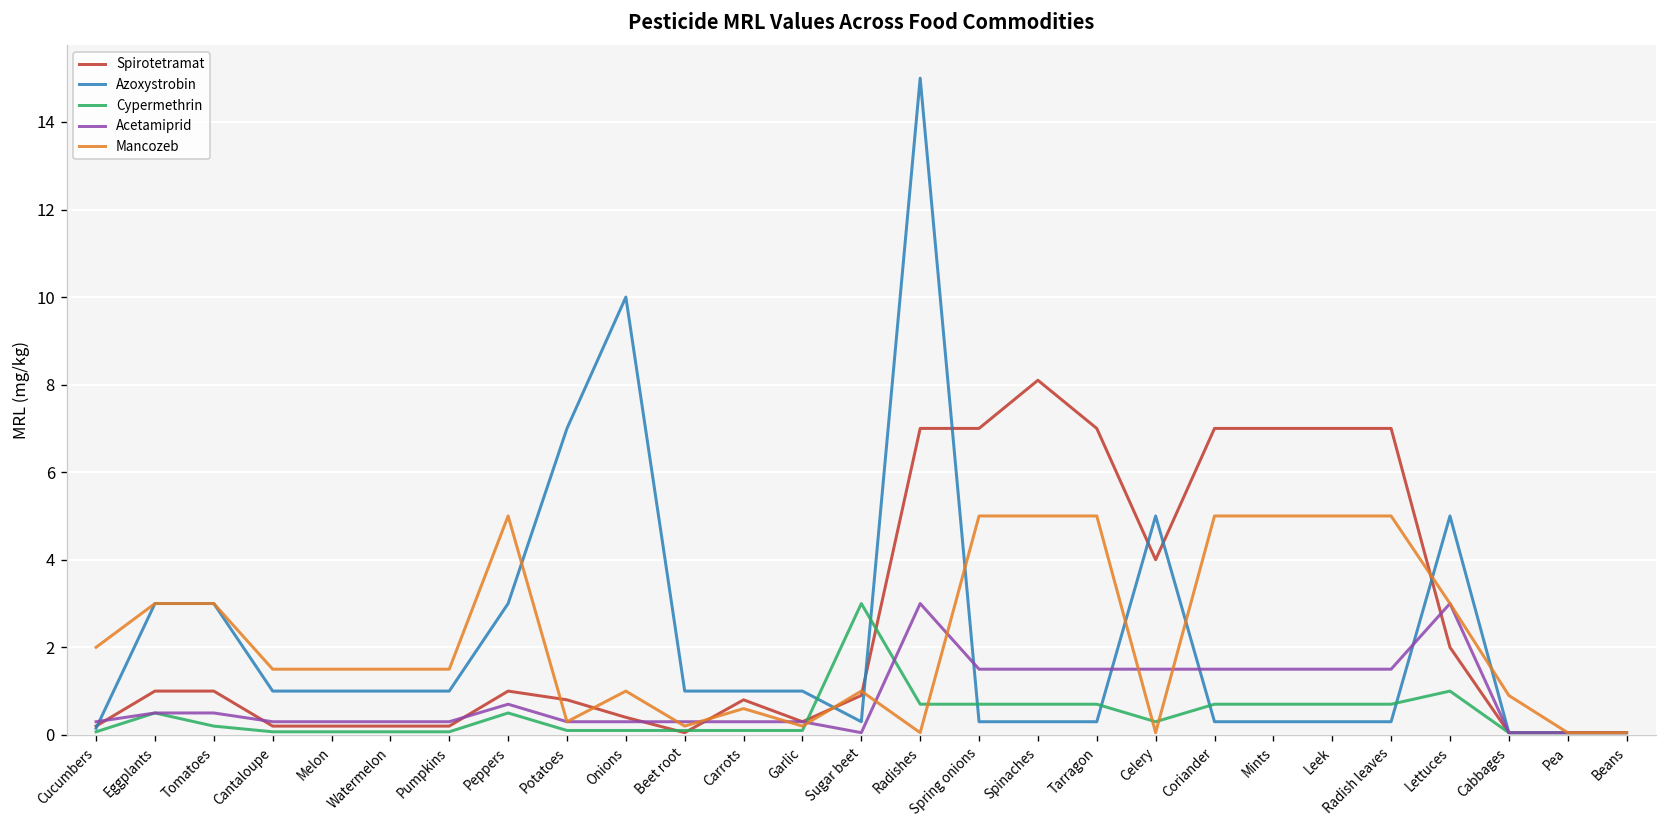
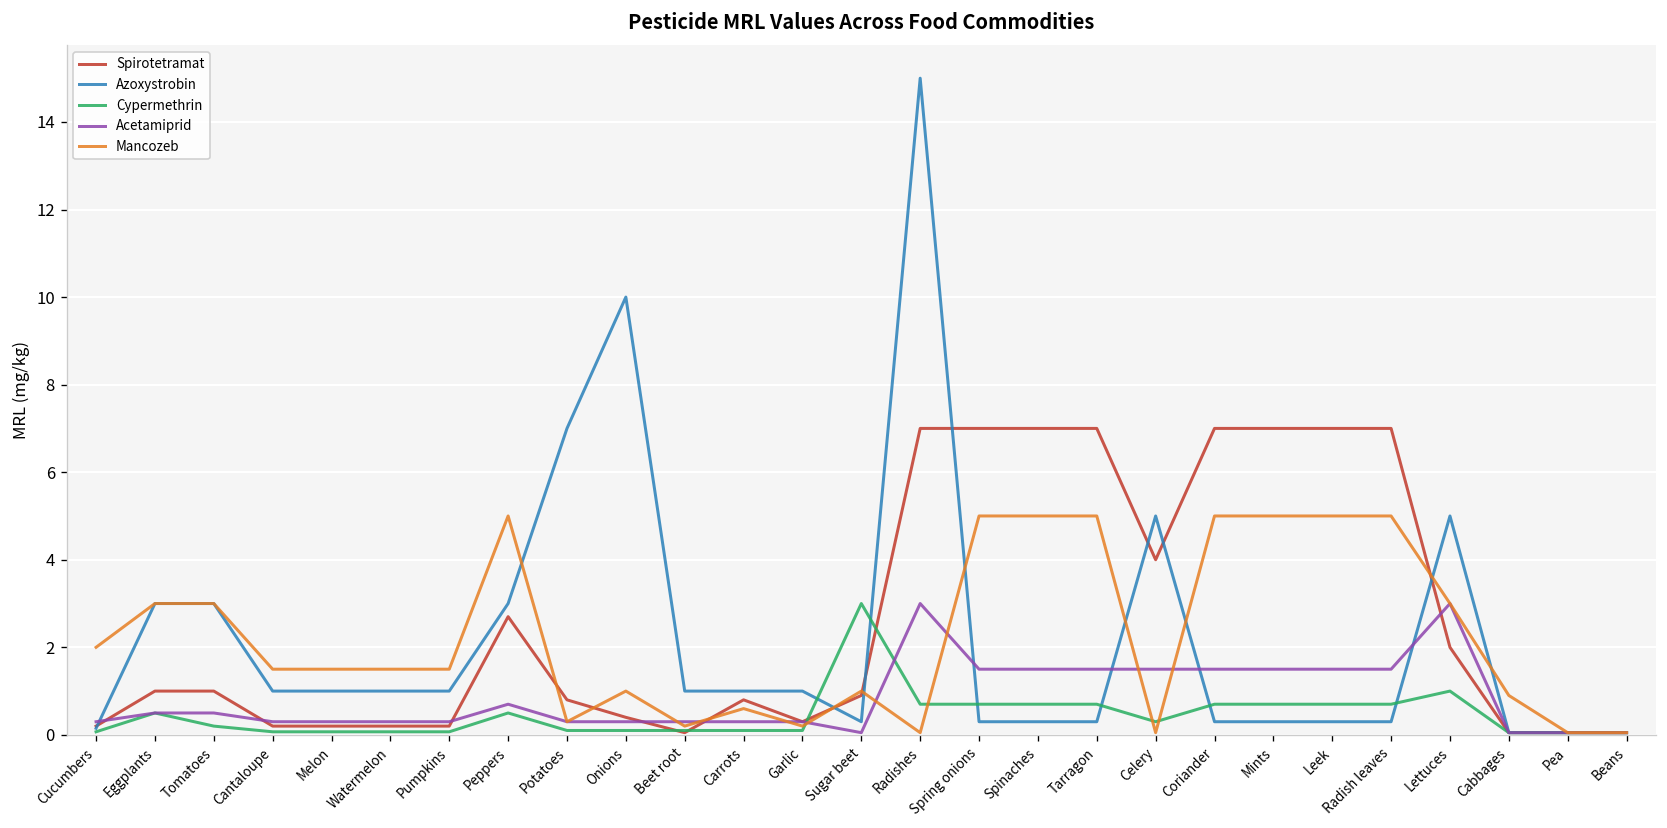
  {
    "Spirotetramat": {
      "Eggplants": 1.0,
      "Tomatoes": 1.0,
      "Cantaloupe": 0.2,
      "Melon": 0.2,
      "Watermelon": 0.2,
      "Pumpkins": 0.2,
-     "Peppers": 1.0,
+     "Peppers": 2.7,
      "Potatoes": 0.8,
      "Onions": 0.4,
      "Carrots": 0.8,
      "Sugar beet": 0.9,
      "Radishes": 7.0,
      "Spring onions": 7.0,
-     "Spinaches": 8.1,
+     "Spinaches": 7.0,
      "Tarragon": 7.0,
      "Celery": 4.0,
      "Coriander": 7.0,
      "Mints": 7.0,
      "Leek": 7.0,
      "Radish leaves": 7.0,
      "Lettuces": 2.0
    },
    "Azoxystrobin": {
      "Cantaloupe": 1.0,
      "Melon": 1.0,
      "Watermelon": 1.0,
      "Pumpkins": 1.0,
      "Peppers": 3.0,
      "Potatoes": 7.0,
      "Onions": 10.0,
      "Beet root": 1.0,
      "Carrots": 1.0,
      "Garlic": 1.0,
      "Sugar beet": 0.3,
      "Radishes": 15.0,
      "Spring onions": 0.3,
      "Spinaches": 0.3,
      "Tarragon": 0.3,
      "Celery": 5.0,
      "Coriander": 0.3,
      "Mints": 0.3,
      "Leek": 0.3,
      "Radish leaves": 0.3,
      "Lettuces": 5.0
    },
    "Cypermethrin": {
      "Cucumbers": 0.1,
      "Tomatoes": 0.2,
      "Cantaloupe": 0.1,
      "Melon": 0.1,
      "Watermelon": 0.1,
      "Pumpkins": 0.1,
      "Peppers": 0.5,
      "Potatoes": 0.1,
      "Onions": 0.1,
      "Carrots": 0.1,
      "Garlic": 0.1,
      "Sugar beet": 3.0,
      "Radishes": 0.7,
      "Spring onions": 0.7,
      "Spinaches": 0.7,
      "Tarragon": 0.7,
      "Celery": 0.3,
      "Coriander": 0.7,
      "Mints": 0.7,
      "Leek": 0.7,
      "Radish leaves": 0.7,
      "Lettuces": 1.0
    },
    "Acetamiprid": {
      "Cucumbers": 0.3,
      "Tomatoes": 0.5,
      "Cantaloupe": 0.3,
      "Melon": 0.3,
      "Watermelon": 0.3,
      "Pumpkins": 0.3,
      "Peppers": 0.7,
      "Onions": 0.3,
      "Beet root": 0.3,
      "Carrots": 0.3,
      "Sugar beet": 0.1,
      "Radishes": 3.0,
      "Spring onions": 1.5,
      "Spinaches": 1.5,
      "Tarragon": 1.5,
      "Celery": 1.5,
      "Coriander": 1.5,
      "Mints": 1.5,
      "Leek": 1.5,
      "Radish leaves": 1.5
    },
    "Mancozeb": {
      "Cucumbers": 2.0,
      "Cantaloupe": 1.5,
      "Melon": 1.5,
      "Watermelon": 1.5,
      "Pumpkins": 1.5,
      "Peppers": 5.0,
      "Onions": 1.0,
      "Beet root": 0.2,
      "Carrots": 0.6,
      "Garlic": 0.2,
      "Sugar beet": 1.0,
      "Radishes": 0.1,
      "Spring onions": 5.0,
      "Spinaches": 5.0,
      "Tarragon": 5.0,
      "Celery": 0.1,
      "Coriander": 5.0,
      "Mints": 5.0,
      "Leek": 5.0,
      "Radish leaves": 5.0,
      "Cabbages": 0.9
    }
  }
